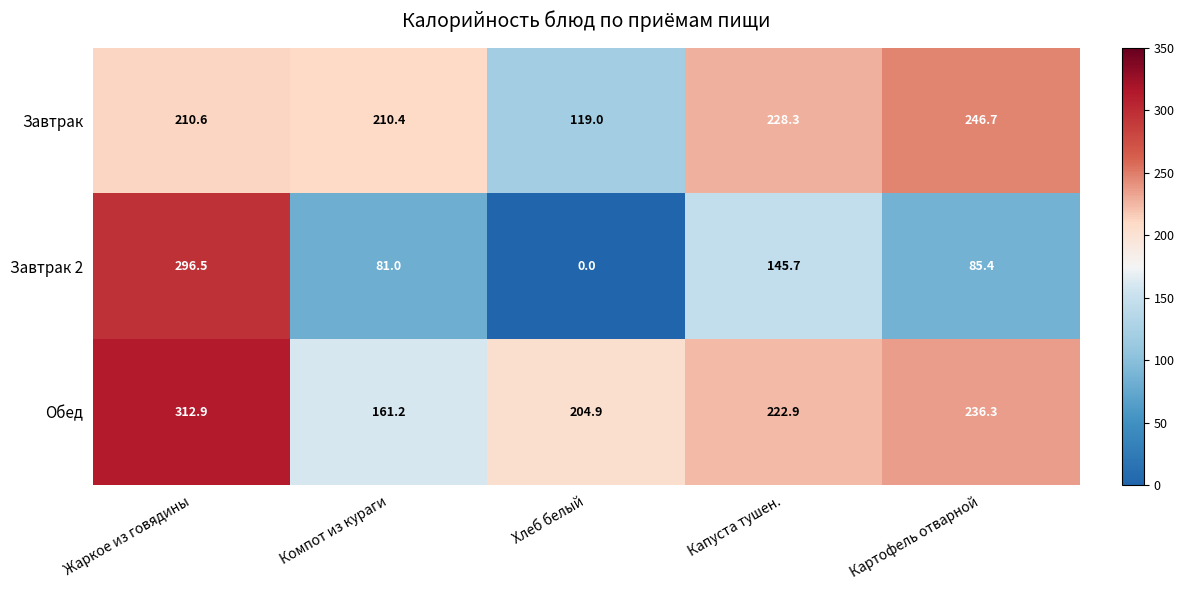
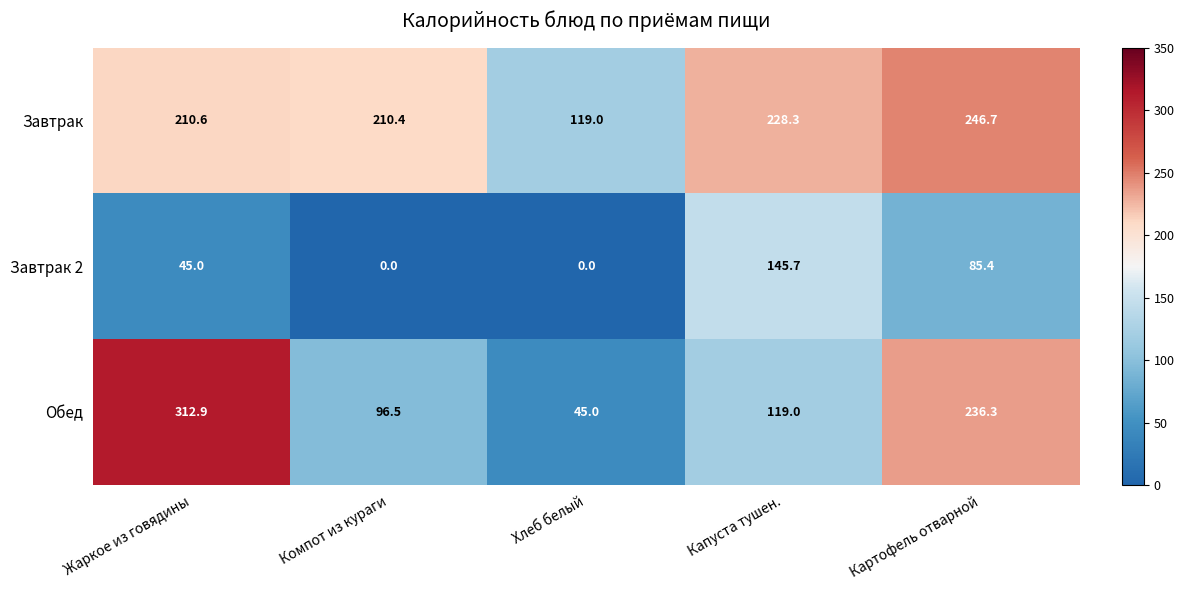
  {
    "Завтрак": {
      "Жаркое из говядины": 210.6,
      "Компот из кураги": 210.4,
      "Хлеб белый": 119.0,
      "Капуста тушен.": 228.3,
      "Картофель отварной": 246.7
    },
    "Завтрак 2": {
-     "Жаркое из говядины": 296.5,
-     "Компот из кураги": 81.0,
+     "Жаркое из говядины": 45.0,
+     "Компот из кураги": 0.0,
      "Хлеб белый": 0.0,
      "Капуста тушен.": 145.7,
      "Картофель отварной": 85.4
    },
    "Обед": {
      "Жаркое из говядины": 312.9,
-     "Компот из кураги": 161.2,
-     "Хлеб белый": 204.9,
-     "Капуста тушен.": 222.9,
+     "Компот из кураги": 96.5,
+     "Хлеб белый": 45.0,
+     "Капуста тушен.": 119.0,
      "Картофель отварной": 236.3
    }
  }
